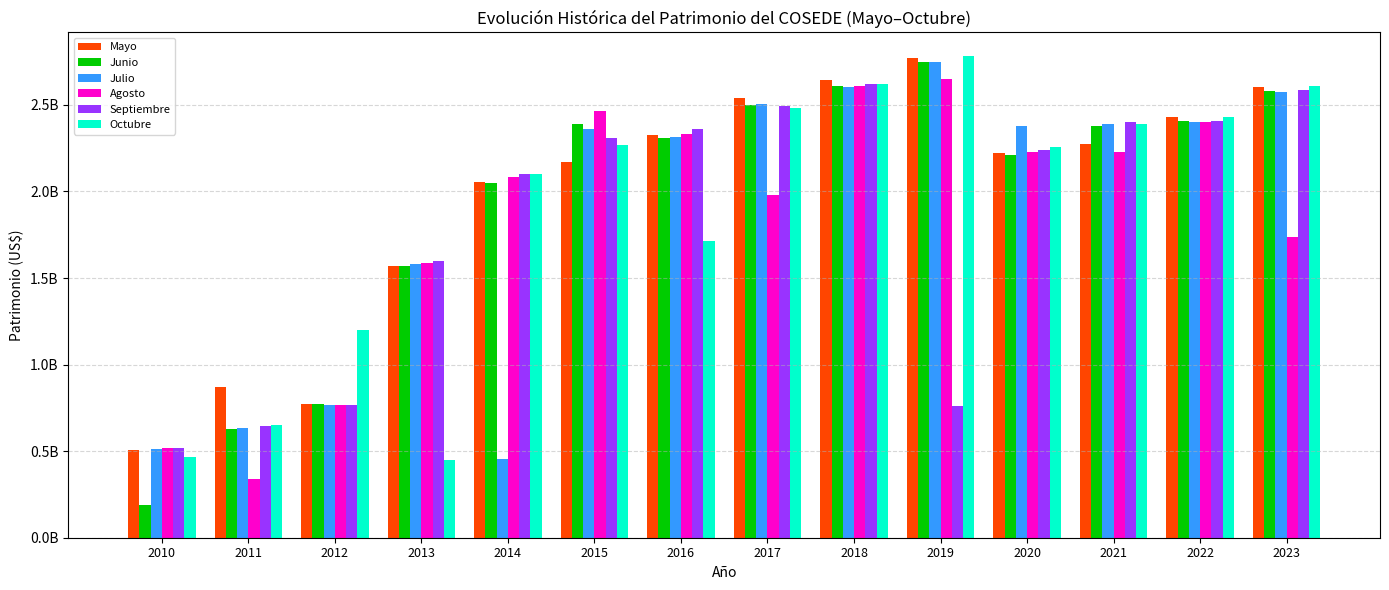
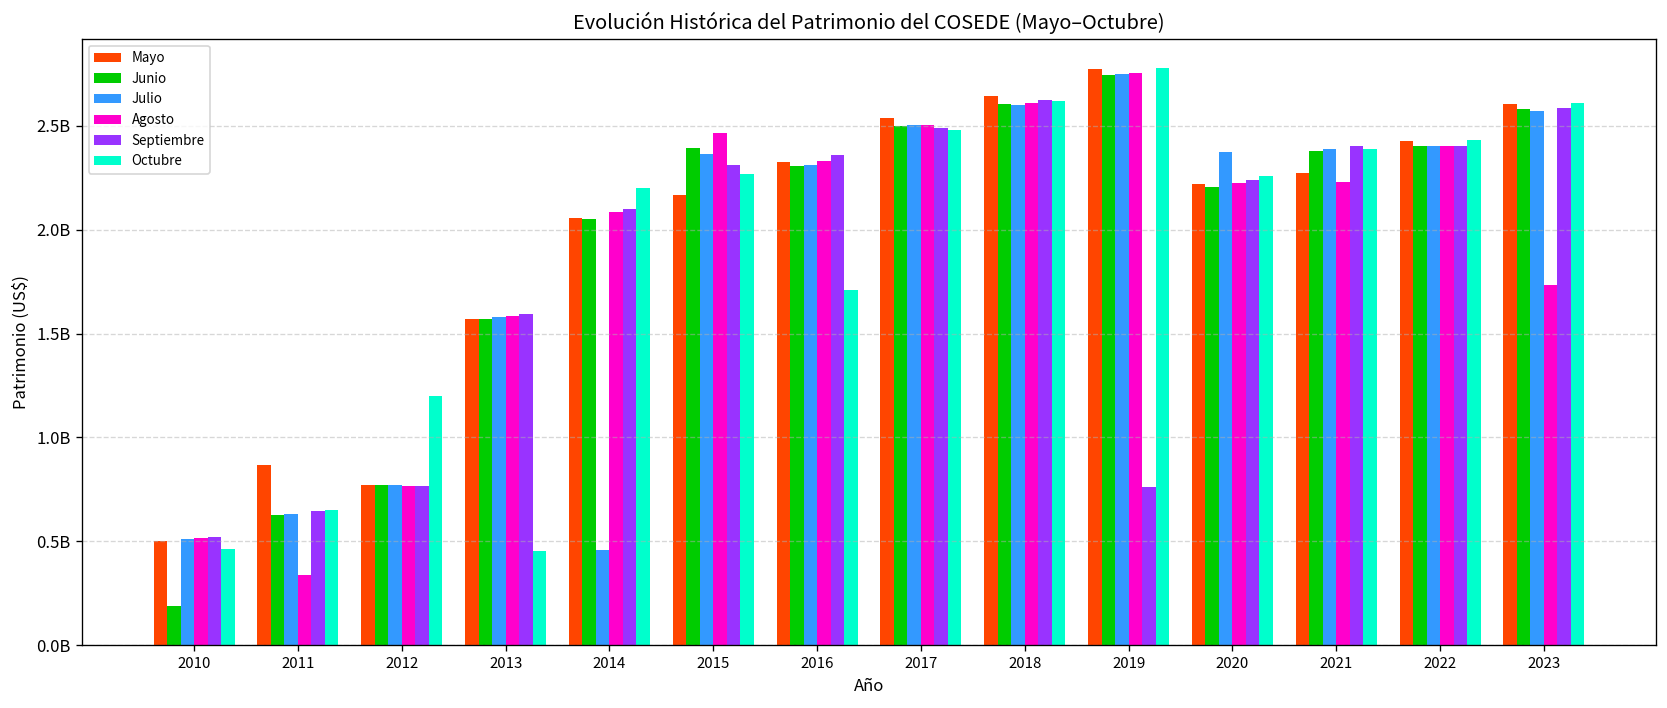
  {
    "Mayo": {
      "2010": 500000000,
      "2011": 870000000,
      "2012": 770000000,
      "2013": 1570000000,
      "2014": 2050000000,
      "2015": 2170000000,
      "2016": 2330000000,
      "2017": 2540000000,
      "2018": 2650000000,
      "2019": 2770000000,
      "2020": 2220000000,
      "2021": 2270000000,
      "2022": 2430000000,
      "2023": 2600000000
    },
    "Junio": {
      "2010": 190000000,
      "2011": 630000000,
      "2012": 770000000,
      "2013": 1570000000,
      "2014": 2050000000,
      "2015": 2390000000,
      "2016": 2310000000,
      "2017": 2500000000,
      "2018": 2610000000,
      "2019": 2750000000,
      "2020": 2210000000,
      "2021": 2380000000,
      "2022": 2410000000,
      "2023": 2580000000
    },
    "Julio": {
      "2010": 510000000,
      "2011": 630000000,
      "2012": 770000000,
      "2013": 1580000000,
      "2014": 460000000,
      "2015": 2360000000,
      "2016": 2310000000,
      "2017": 2500000000,
      "2018": 2600000000,
      "2019": 2750000000,
      "2020": 2380000000,
      "2021": 2390000000,
      "2022": 2400000000,
      "2023": 2570000000
    },
    "Agosto": {
      "2010": 520000000,
      "2011": 340000000,
      "2012": 770000000,
      "2013": 1590000000,
      "2014": 2080000000,
      "2015": 2460000000,
      "2016": 2330000000,
-     "2017": 1980000000,
+     "2017": 2510000000,
      "2018": 2610000000,
-     "2019": 2650000000,
+     "2019": 2760000000,
      "2020": 2230000000,
      "2021": 2230000000,
      "2022": 2400000000,
      "2023": 1730000000
    },
    "Septiembre": {
      "2010": 520000000,
      "2011": 640000000,
      "2012": 760000000,
      "2013": 1600000000,
      "2014": 2100000000,
      "2015": 2310000000,
      "2016": 2360000000,
      "2017": 2490000000,
      "2018": 2620000000,
      "2019": 760000000,
      "2020": 2240000000,
      "2021": 2400000000,
      "2022": 2410000000,
      "2023": 2590000000
    },
    "Octubre": {
      "2010": 460000000,
      "2011": 650000000,
      "2012": 1200000000,
      "2013": 450000000,
-     "2014": 2100000000,
+     "2014": 2200000000,
      "2015": 2270000000,
      "2016": 1710000000,
      "2017": 2480000000,
      "2018": 2620000000,
      "2019": 2780000000,
      "2020": 2260000000,
      "2021": 2390000000,
      "2022": 2430000000,
      "2023": 2610000000
    }
  }
